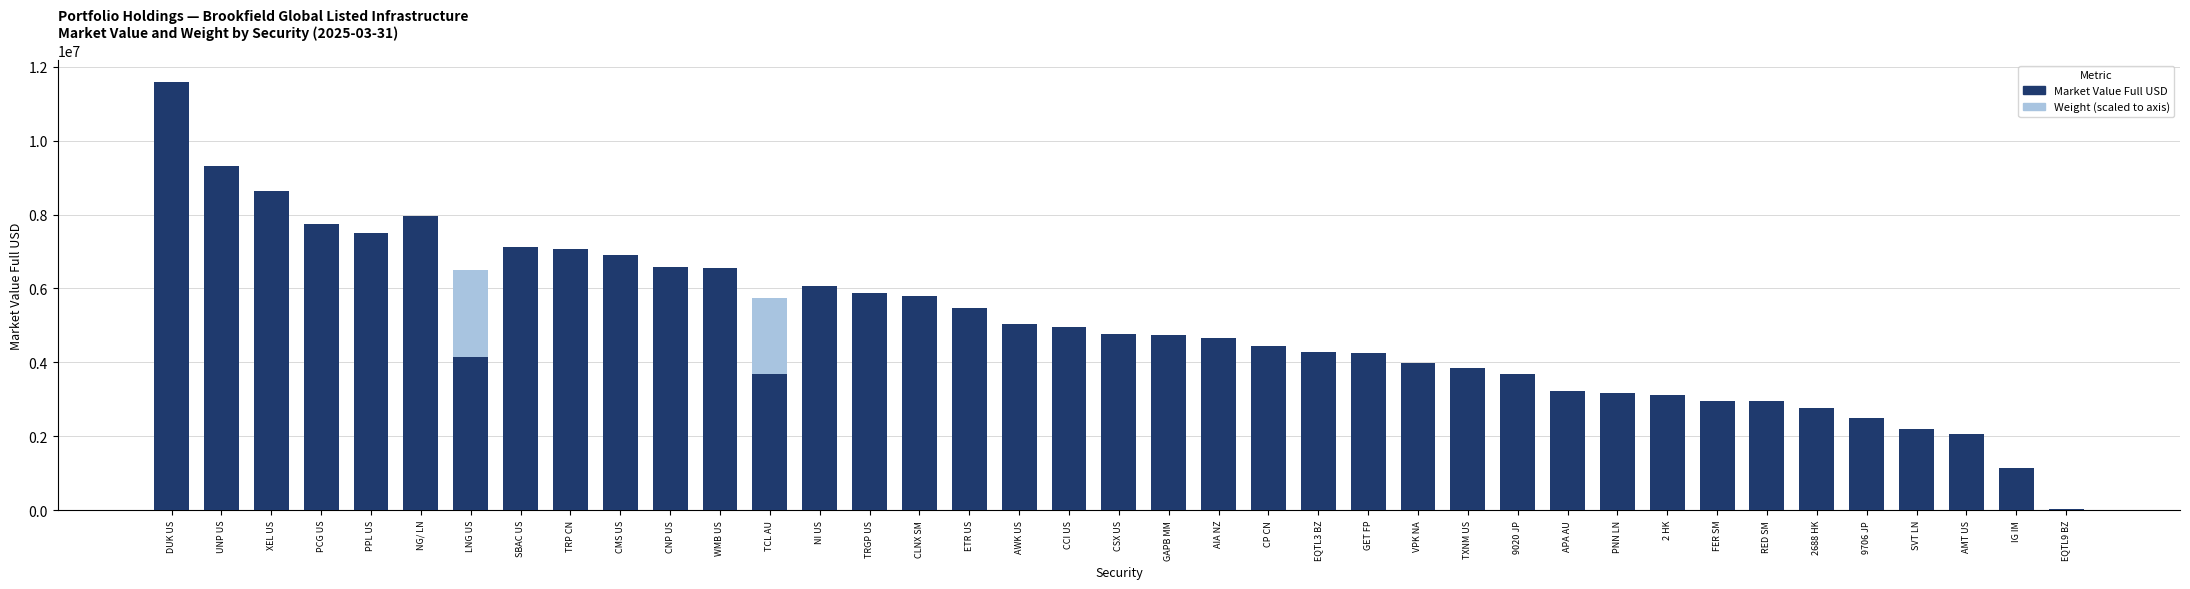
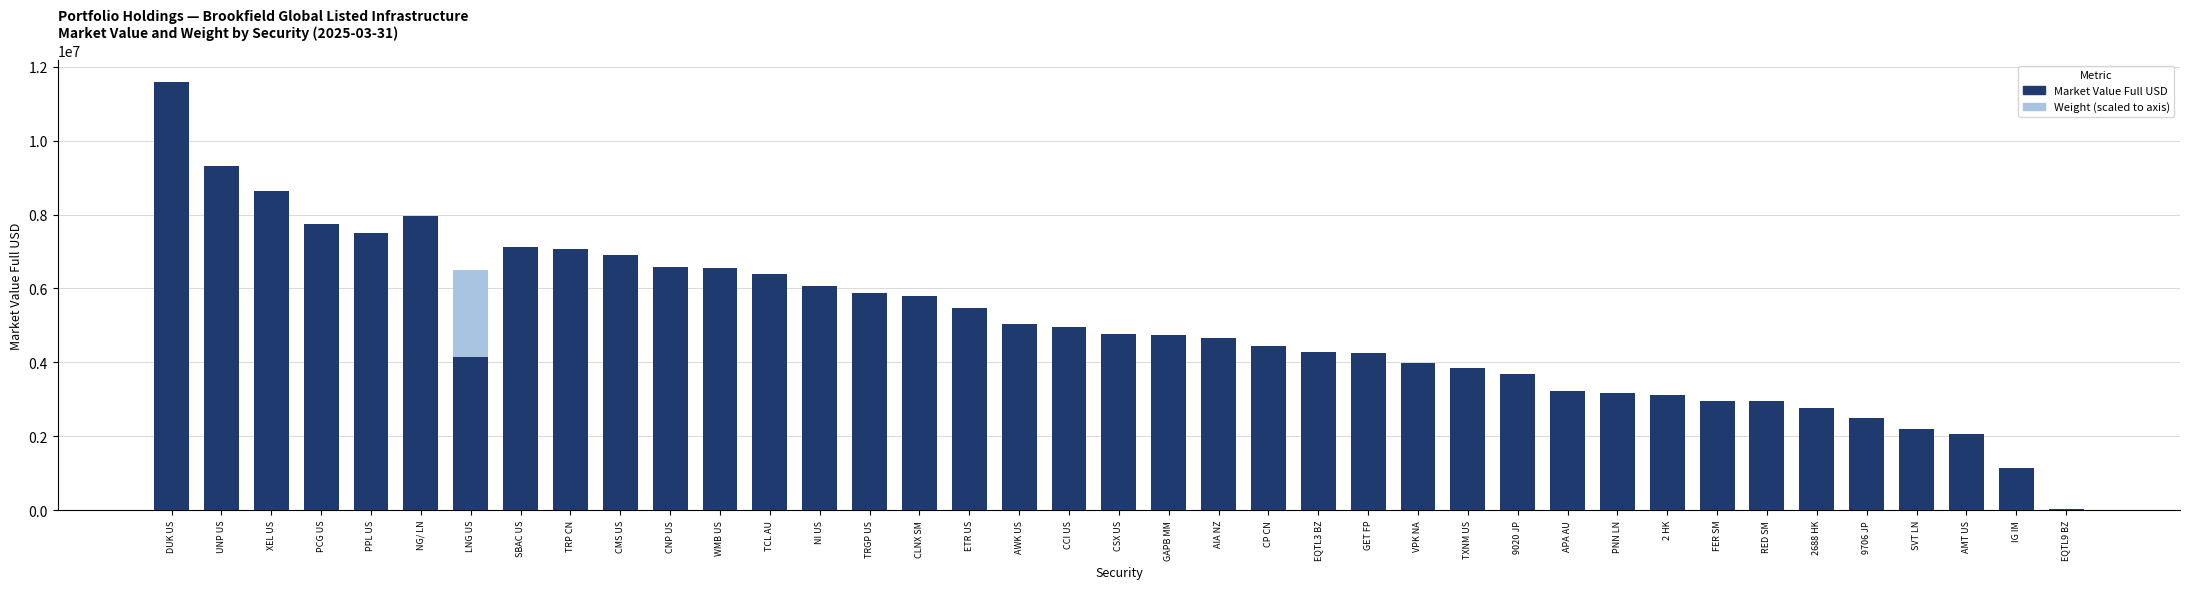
  {
    "Market Value Full USD": {
      "DUK US": 11600000,
      "UNP US": 9300000,
      "XEL US": 8600000,
      "PCG US": 7700000,
      "PPL US": 7500000,
      "NG/ LN": 8000000,
      "SBAC US": 7100000,
      "TRP CN": 7100000,
      "CMS US": 6900000,
      "CNP US": 6600000,
      "WMB US": 6600000,
-     "TCL AU": 3700000,
+     "TCL AU": 6400000,
      "NI US": 6100000,
      "TRGP US": 5900000,
      "CLNX SM": 5800000,
      "ETR US": 5500000,
      "AWK US": 5000000,
      "CCI US": 5000000,
      "CSX US": 4800000,
      "GAPB MM": 4700000,
      "AIA NZ": 4700000,
      "CP CN": 4400000,
      "EQTL3 BZ": 4300000,
      "GET FP": 4300000,
      "VPK NA": 4000000,
      "TXNM US": 3900000,
      "9020 JP": 3700000,
      "APA AU": 3200000,
      "PNN LN": 3200000,
      "2 HK": 3100000,
      "FER SM": 3000000,
      "RED SM": 3000000,
      "2688 HK": 2800000,
      "9706 JP": 2500000,
      "SVT LN": 2200000,
      "AMT US": 2100000,
      "IG IM": 1100000
    }
  }
